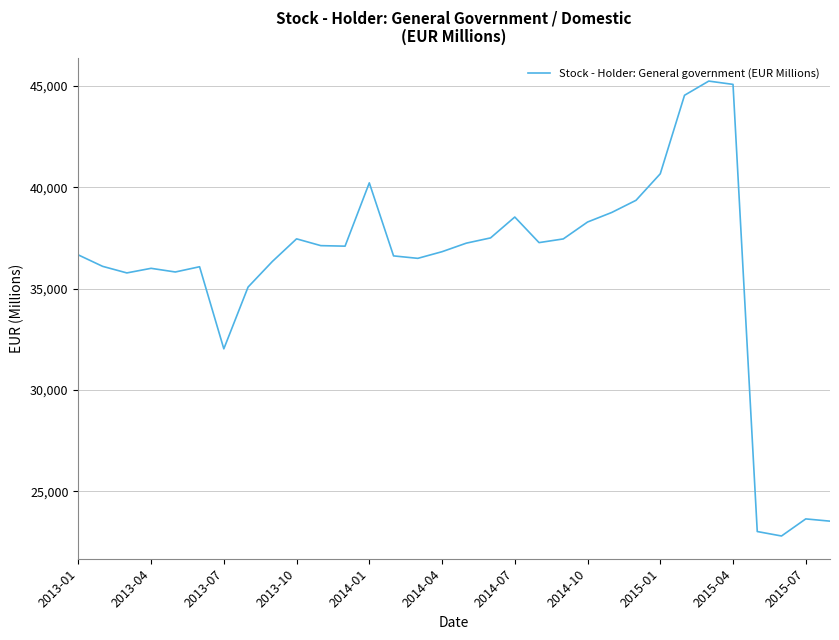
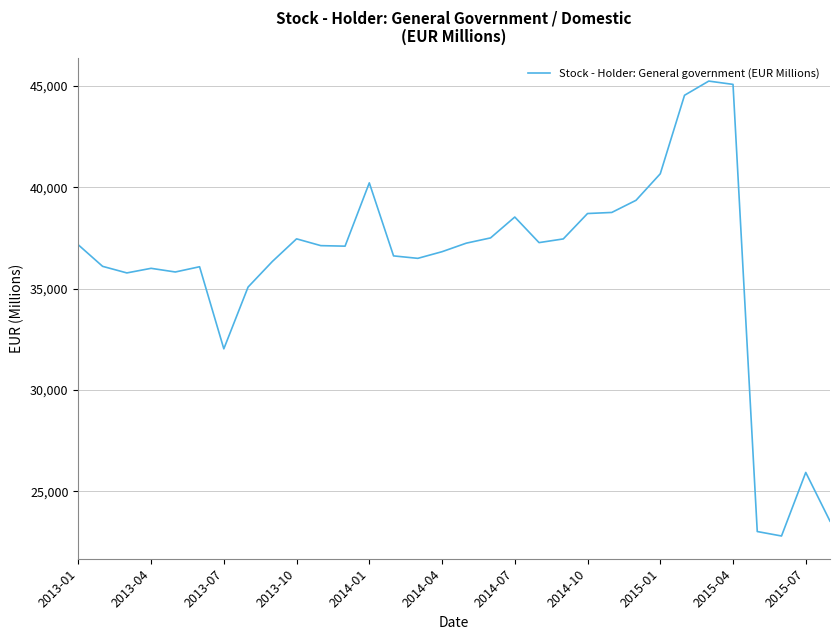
  {
-   "2013-01": "36,700",
+   "2013-01": "37,200",
    "2013-04": "36,000",
    "2013-07": "32,000",
    "2013-10": "37,500",
    "2014-01": "40,200",
    "2014-04": "36,800",
    "2014-07": "38,500",
-   "2014-10": "38,300",
+   "2014-10": "38,700",
    "2015-01": "40,700",
    "2015-04": "45,100",
-   "2015-07": "23,600"
+   "2015-07": "25,900"
  }
